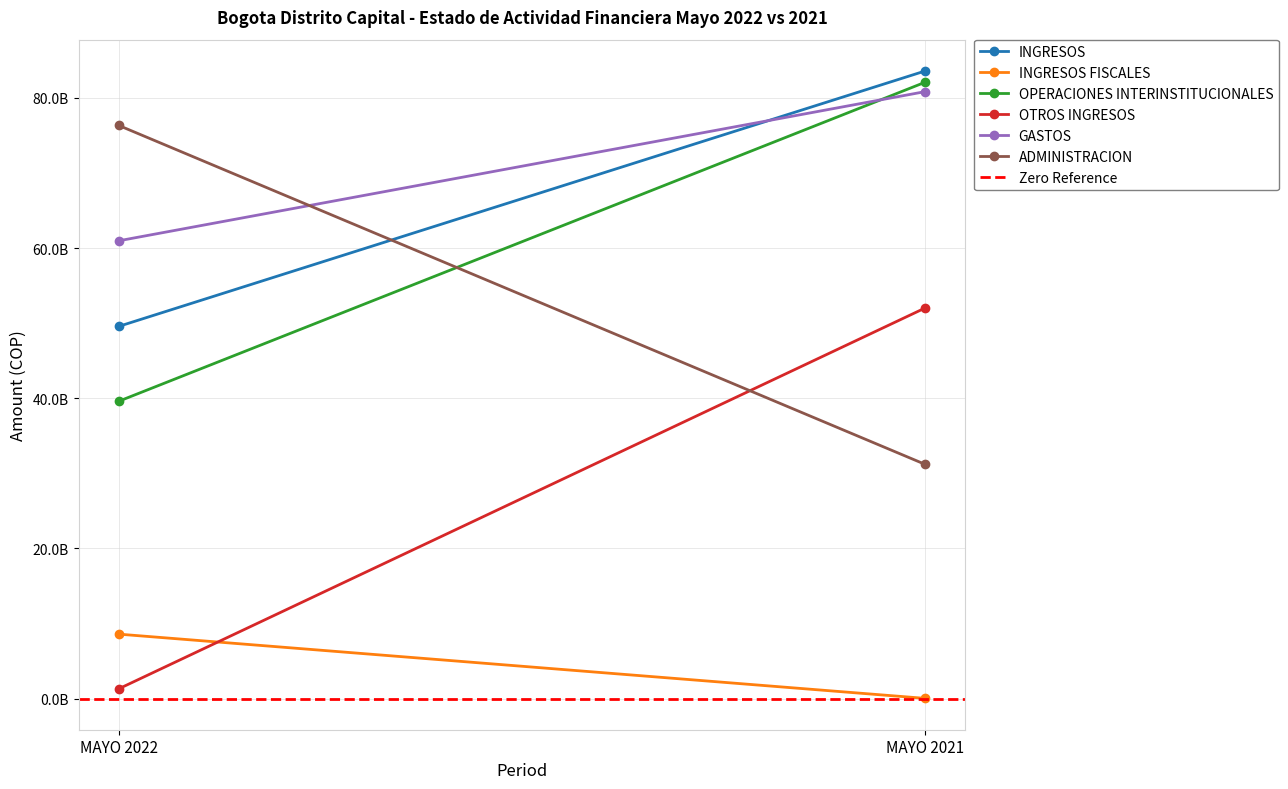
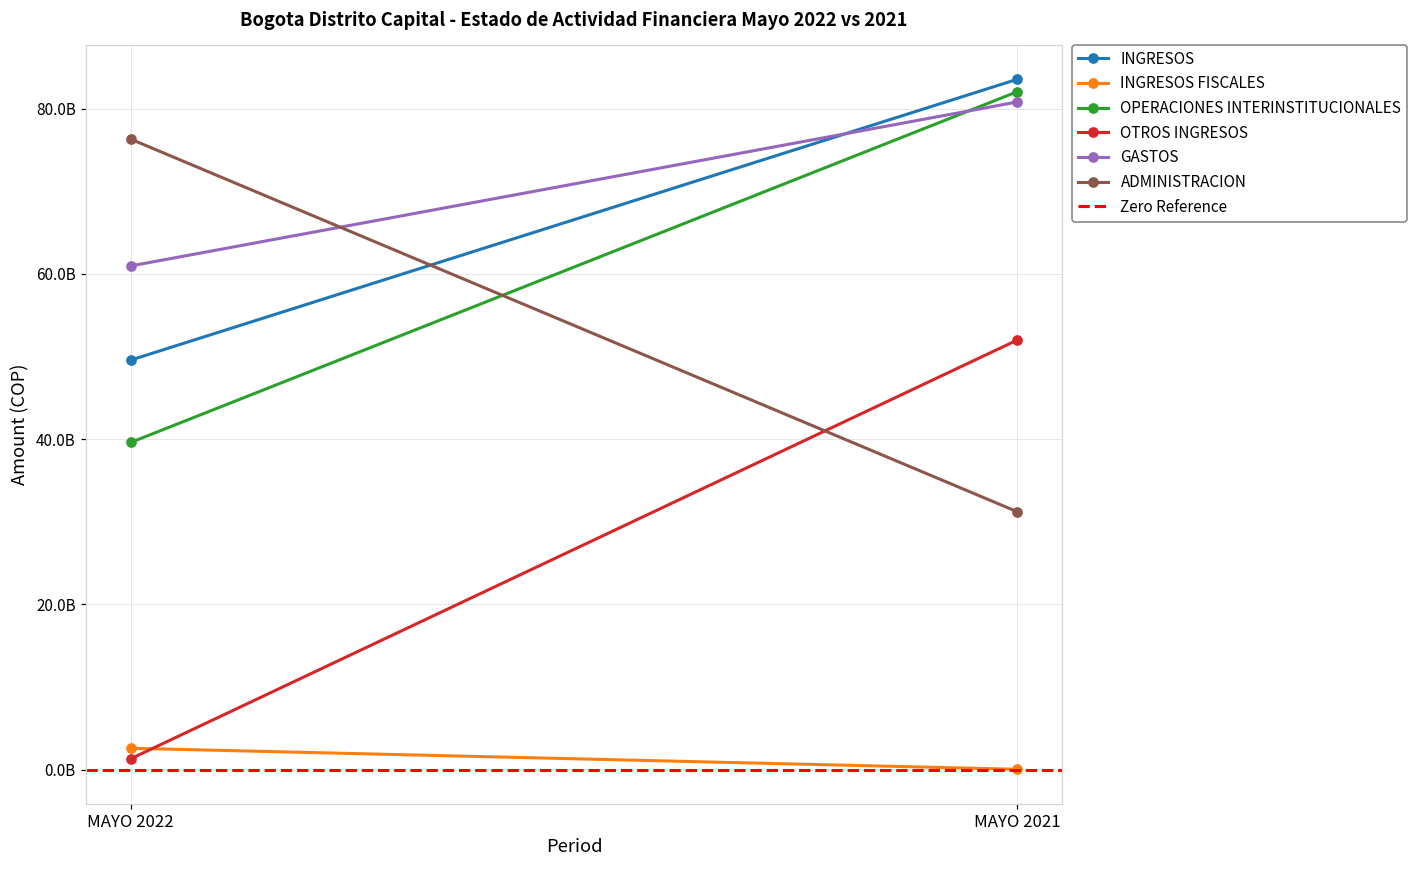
  {
    "INGRESOS": {
      "MAYO 2022": 50000000000,
      "MAYO 2021": 84000000000
    },
    "INGRESOS FISCALES": {
-     "MAYO 2022": 9000000000,
+     "MAYO 2022": 3000000000,
      "MAYO 2021": 0
    },
    "OPERACIONES INTERINSTITUCIONALES": {
      "MAYO 2022": 40000000000,
      "MAYO 2021": 82000000000
    },
    "OTROS INGRESOS": {
      "MAYO 2022": 1000000000,
      "MAYO 2021": 52000000000
    },
    "GASTOS": {
      "MAYO 2022": 61000000000,
      "MAYO 2021": 81000000000
    },
    "ADMINISTRACION": {
      "MAYO 2022": 76000000000,
      "MAYO 2021": 31000000000
    }
  }
